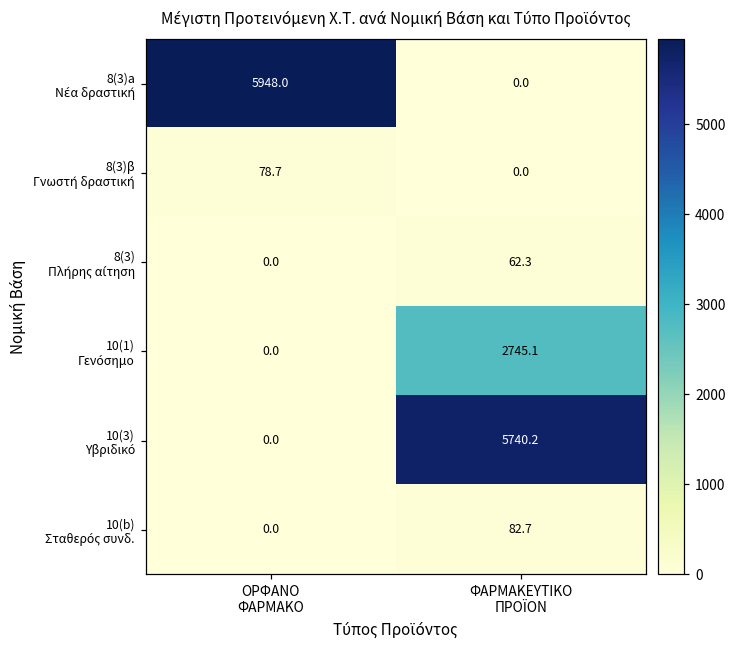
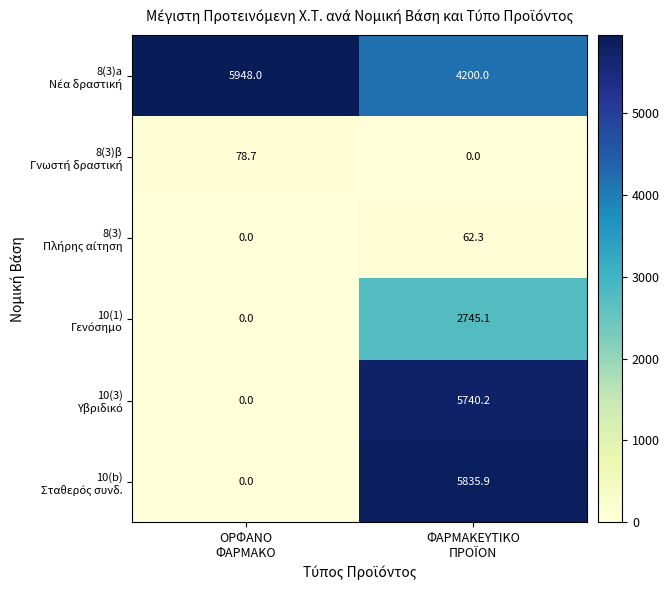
  {
    "8(3)a Νέα δραστική": {
      "ΟΡΦΑΝΟ ΦΑΡΜΑΚΟ": 5948.0,
-     "ΦΑΡΜΑΚΕΥΤΙΚΟ ΠΡΟΪΟΝ": 0.0
+     "ΦΑΡΜΑΚΕΥΤΙΚΟ ΠΡΟΪΟΝ": 4200.0
    },
    "8(3)β Γνωστή δραστική": {
      "ΟΡΦΑΝΟ ΦΑΡΜΑΚΟ": 78.7,
      "ΦΑΡΜΑΚΕΥΤΙΚΟ ΠΡΟΪΟΝ": 0.0
    },
    "8(3) Πλήρης αίτηση": {
      "ΟΡΦΑΝΟ ΦΑΡΜΑΚΟ": 0.0,
      "ΦΑΡΜΑΚΕΥΤΙΚΟ ΠΡΟΪΟΝ": 62.3
    },
    "10(1) Γενόσημο": {
      "ΟΡΦΑΝΟ ΦΑΡΜΑΚΟ": 0.0,
      "ΦΑΡΜΑΚΕΥΤΙΚΟ ΠΡΟΪΟΝ": 2745.1
    },
    "10(3) Υβριδικό": {
      "ΟΡΦΑΝΟ ΦΑΡΜΑΚΟ": 0.0,
      "ΦΑΡΜΑΚΕΥΤΙΚΟ ΠΡΟΪΟΝ": 5740.2
    },
    "10(b) Σταθερός συνδ.": {
      "ΟΡΦΑΝΟ ΦΑΡΜΑΚΟ": 0.0,
-     "ΦΑΡΜΑΚΕΥΤΙΚΟ ΠΡΟΪΟΝ": 82.7
+     "ΦΑΡΜΑΚΕΥΤΙΚΟ ΠΡΟΪΟΝ": 5835.9
    }
  }
